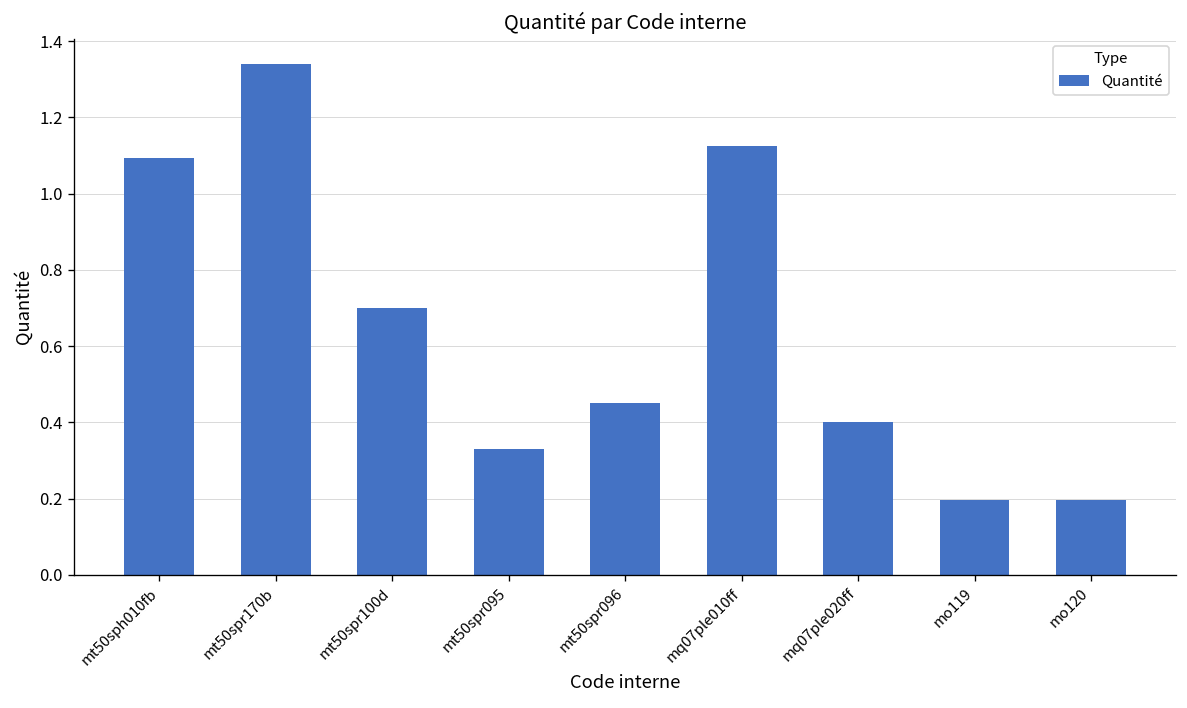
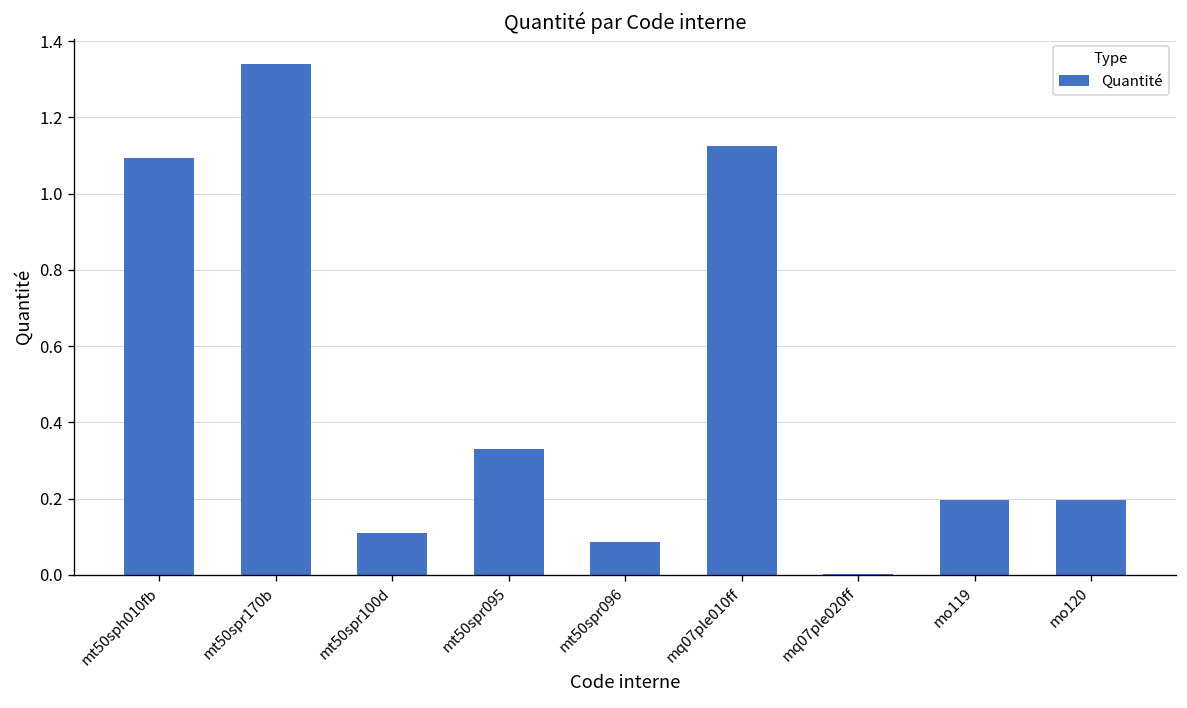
  {
    "mt50sph010fb": 1.09,
    "mt50spr170b": 1.34,
-   "mt50spr100d": 0.70,
+   "mt50spr100d": 0.11,
    "mt50spr095": 0.33,
-   "mt50spr096": 0.45,
+   "mt50spr096": 0.09,
    "mq07ple010ff": 1.12,
-   "mq07ple020ff": 0.40,
+   "mq07ple020ff": 0.00,
    "mo119": 0.20,
    "mo120": 0.20
  }
